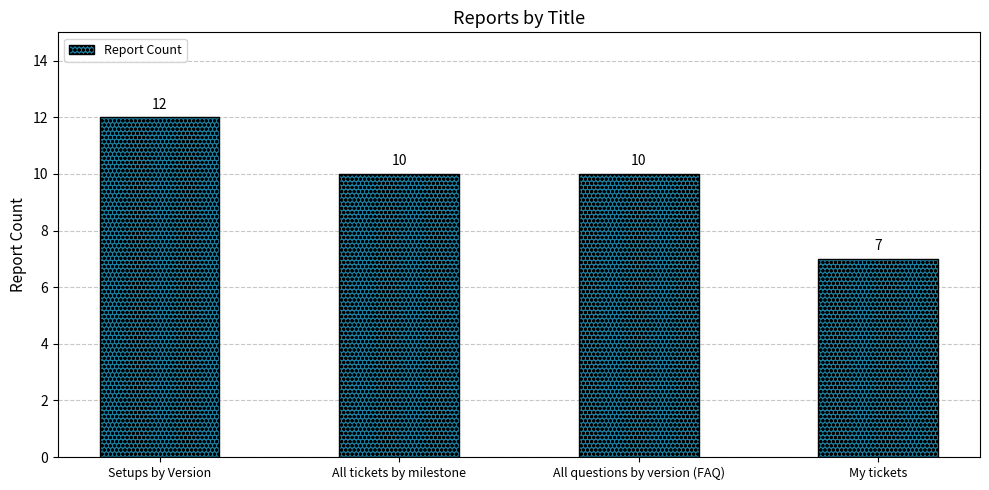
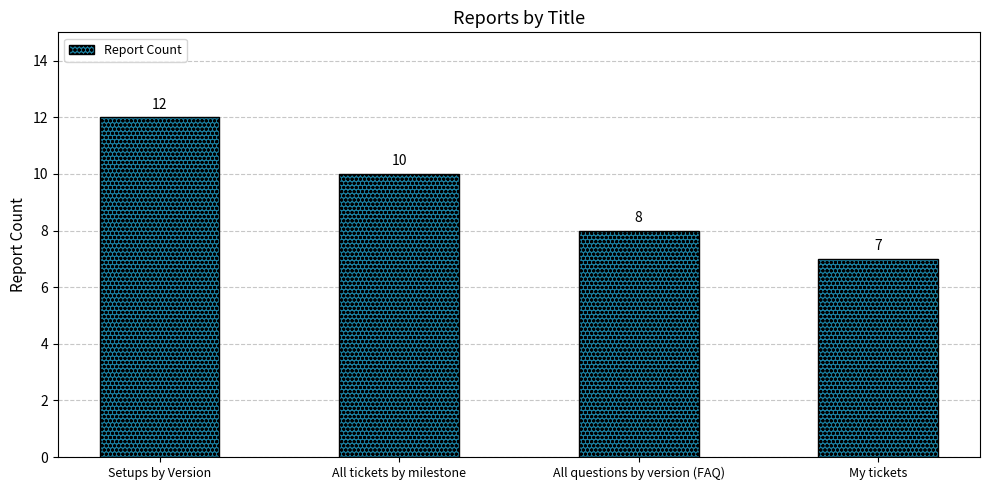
  {
    "Setups by Version": 12,
    "All tickets by milestone": 10,
-   "All questions by version (FAQ)": 10,
+   "All questions by version (FAQ)": 8,
    "My tickets": 7
  }
